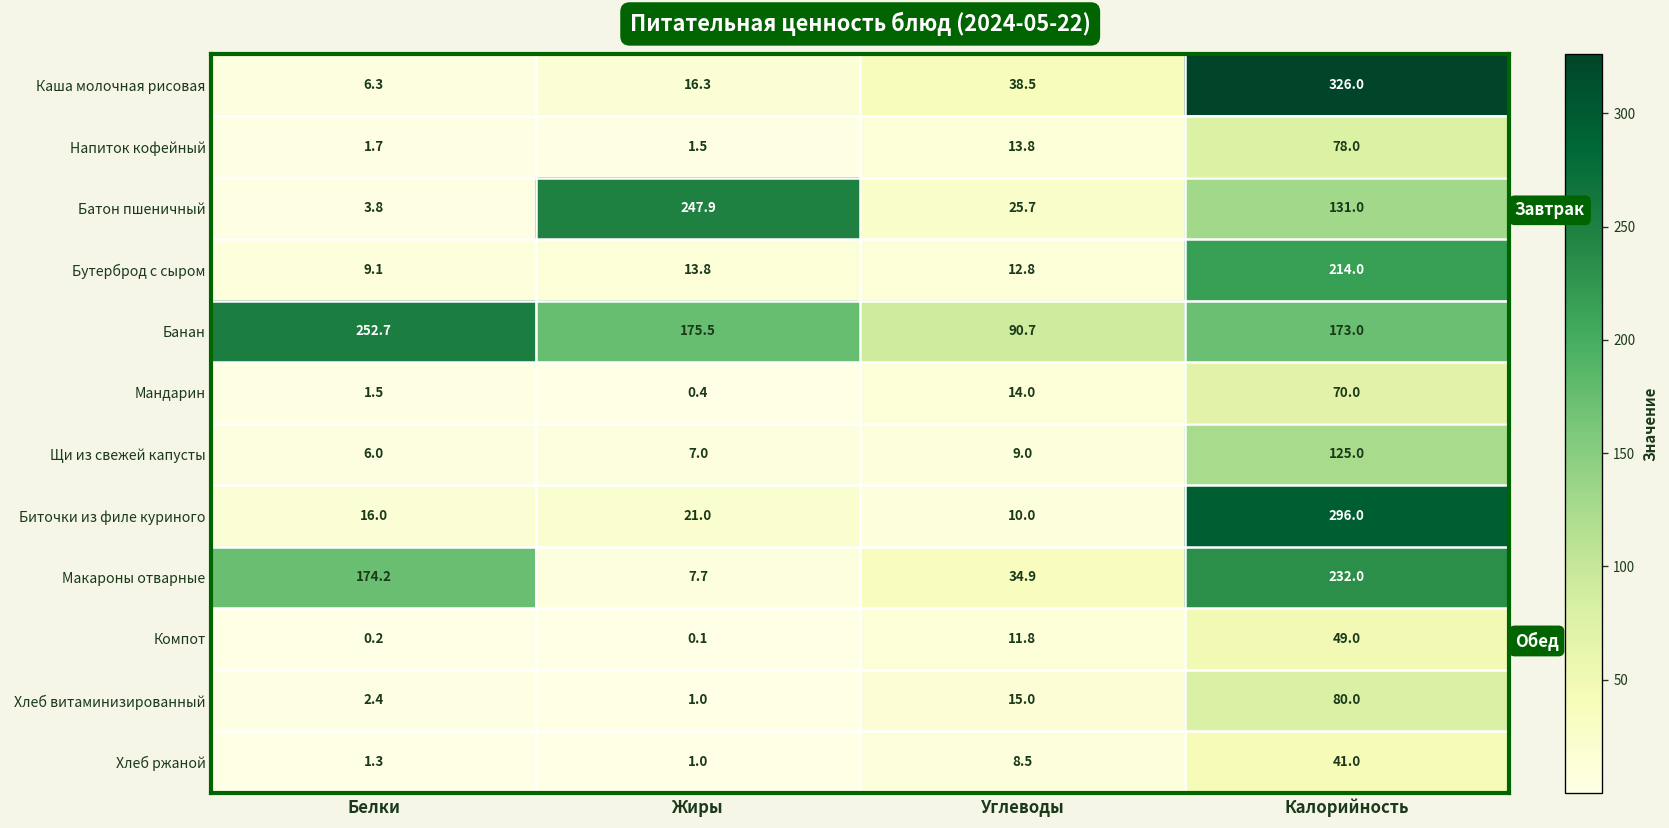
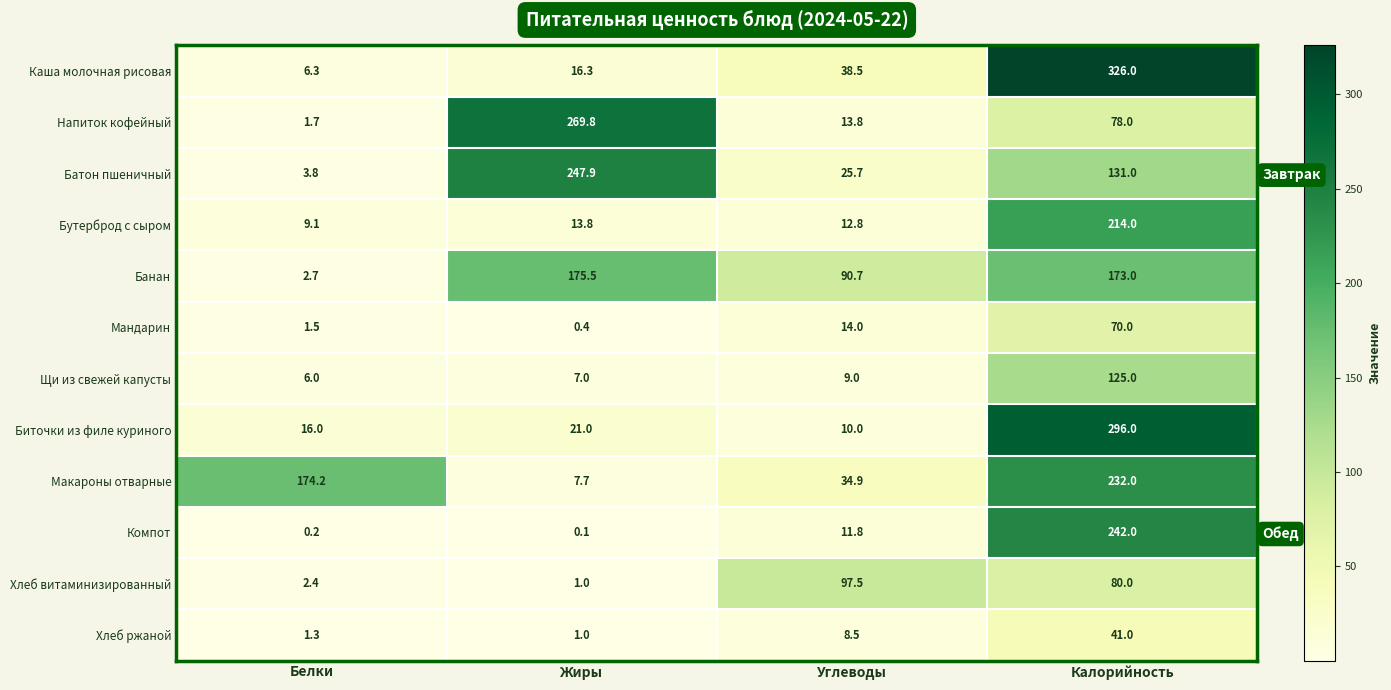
  {
    "Каша молочная рисовая": {
      "Белки": 6.3,
      "Жиры": 16.3,
      "Углеводы": 38.5,
      "Калорийность": 326.0
    },
    "Напиток кофейный": {
      "Белки": 1.7,
-     "Жиры": 1.5,
+     "Жиры": 269.8,
      "Углеводы": 13.8,
      "Калорийность": 78.0
    },
    "Батон пшеничный": {
      "Белки": 3.8,
      "Жиры": 247.9,
      "Углеводы": 25.7,
      "Калорийность": 131.0
    },
    "Бутерброд с сыром": {
      "Белки": 9.1,
      "Жиры": 13.8,
      "Углеводы": 12.8,
      "Калорийность": 214.0
    },
    "Банан": {
-     "Белки": 252.7,
+     "Белки": 2.7,
      "Жиры": 175.5,
      "Углеводы": 90.7,
      "Калорийность": 173.0
    },
    "Мандарин": {
      "Белки": 1.5,
      "Жиры": 0.4,
      "Углеводы": 14.0,
      "Калорийность": 70.0
    },
    "Щи из свежей капусты": {
      "Белки": 6.0,
      "Жиры": 7.0,
      "Углеводы": 9.0,
      "Калорийность": 125.0
    },
    "Биточки из филе куриного": {
      "Белки": 16.0,
      "Жиры": 21.0,
      "Углеводы": 10.0,
      "Калорийность": 296.0
    },
    "Макароны отварные": {
      "Белки": 174.2,
      "Жиры": 7.7,
      "Углеводы": 34.9,
      "Калорийность": 232.0
    },
    "Компот": {
      "Белки": 0.2,
      "Жиры": 0.1,
      "Углеводы": 11.8,
-     "Калорийность": 49.0
+     "Калорийность": 242.0
    },
    "Хлеб витаминизированный": {
      "Белки": 2.4,
      "Жиры": 1.0,
-     "Углеводы": 15.0,
+     "Углеводы": 97.5,
      "Калорийность": 80.0
    },
    "Хлеб ржаной": {
      "Белки": 1.3,
      "Жиры": 1.0,
      "Углеводы": 8.5,
      "Калорийность": 41.0
    }
  }
